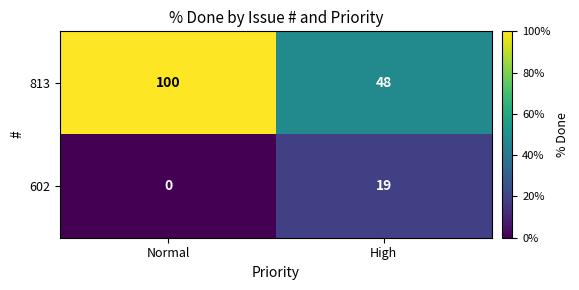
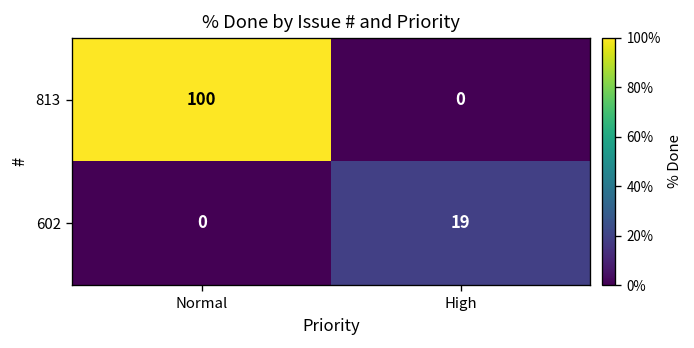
  {
    "813": {
      "Normal": 100,
-     "High": 48
+     "High": 0
    },
    "602": {
      "Normal": 0,
      "High": 19
    }
  }
